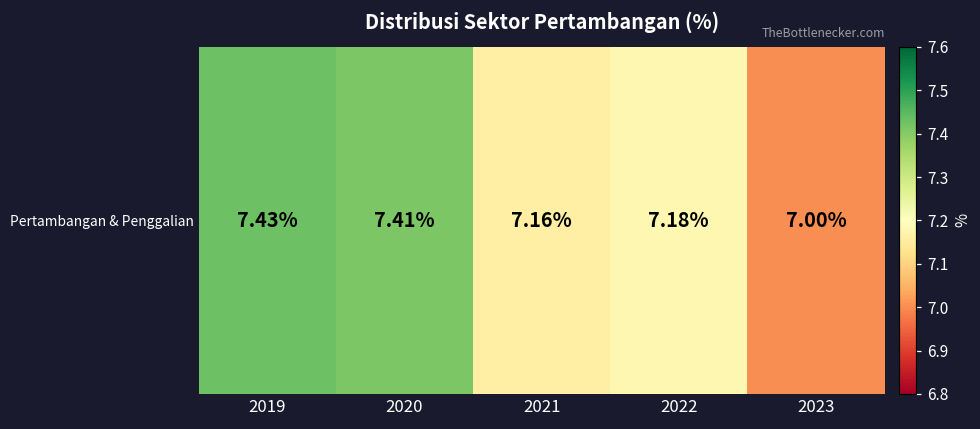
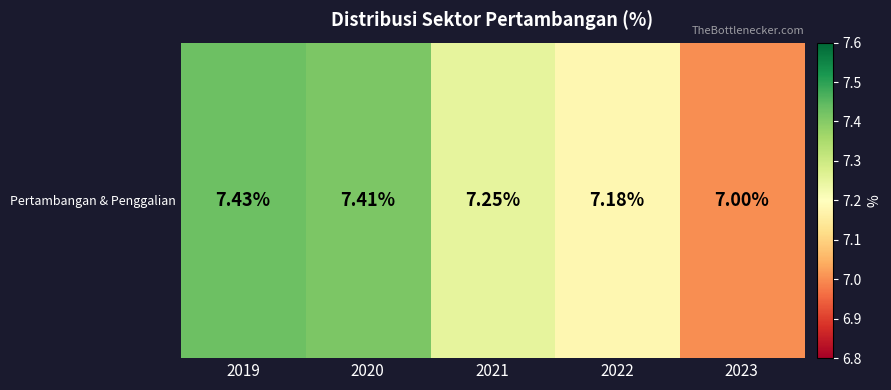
  {
    "Pertambangan & Penggalian": {
      "2019": "7.43%",
      "2020": "7.41%",
-     "2021": "7.16%",
+     "2021": "7.25%",
      "2022": "7.18%",
      "2023": "7.00%"
    }
  }
